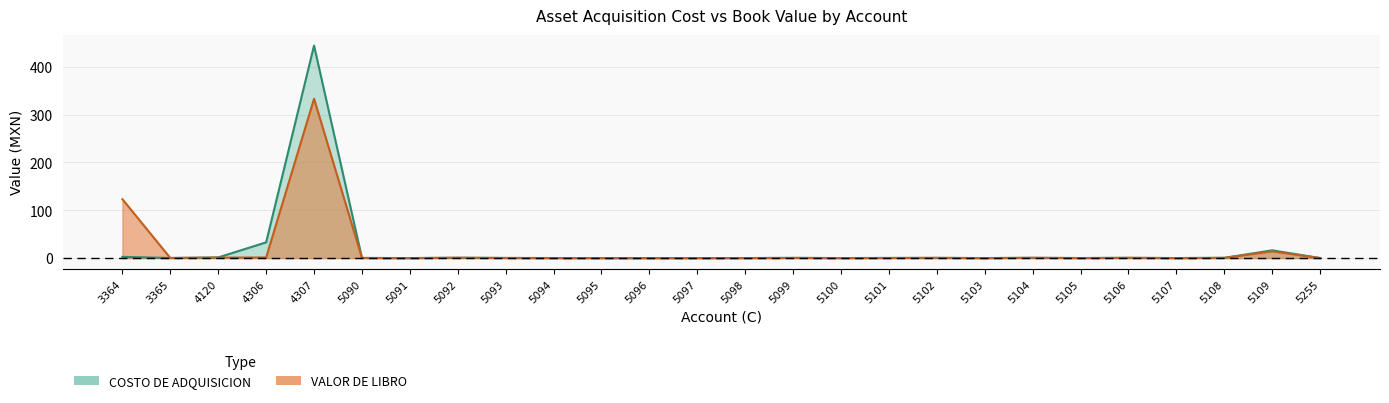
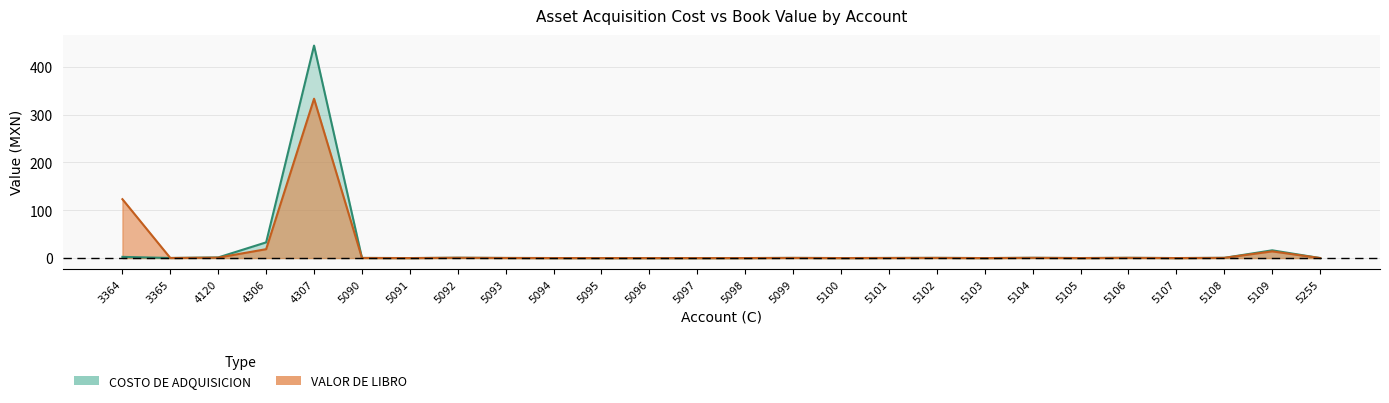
  {
    "COSTO DE ADQUISICION": {
      "3364": 0,
      "4306": 30,
      "4307": 440
    },
    "VALOR DE LIBRO": {
      "3364": 120,
-     "4306": 0,
+     "4306": 20,
      "4307": 330
    }
  }
